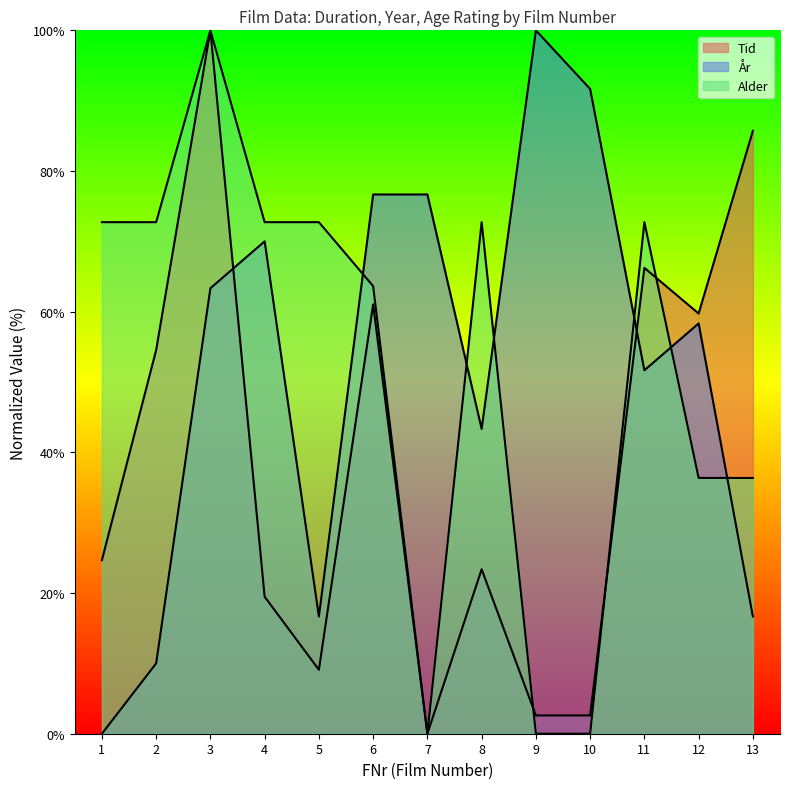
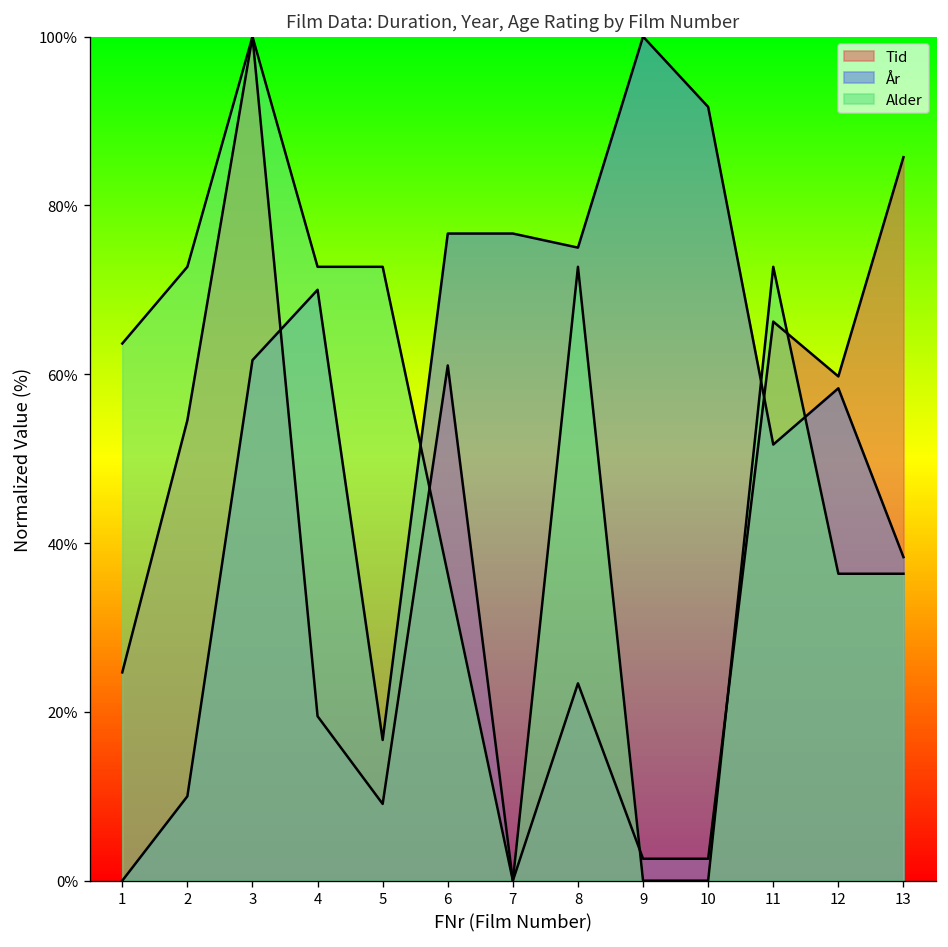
  {
    "Tid": {
      "1": "25%",
      "2": "55%",
      "4": "19%",
      "5": "9%",
      "6": "61%",
      "8": "23%",
      "9": "3%",
      "10": "3%",
      "11": "66%",
      "12": "60%",
      "13": "86%"
    },
    "År": {
      "1": "0%",
      "2": "10%",
-     "3": "63%",
+     "3": "62%",
      "4": "70%",
      "5": "17%",
      "6": "77%",
      "7": "77%",
-     "8": "43%",
+     "8": "75%",
      "9": "100%",
      "10": "92%",
      "11": "52%",
      "12": "58%",
-     "13": "17%"
+     "13": "38%"
    },
    "Alder": {
-     "1": "73%",
+     "1": "64%",
      "2": "73%",
      "4": "73%",
      "5": "73%",
-     "6": "64%",
+     "6": "36%",
      "8": "73%",
      "9": "0%",
      "10": "0%",
      "11": "73%",
      "12": "36%",
      "13": "36%"
    }
  }
